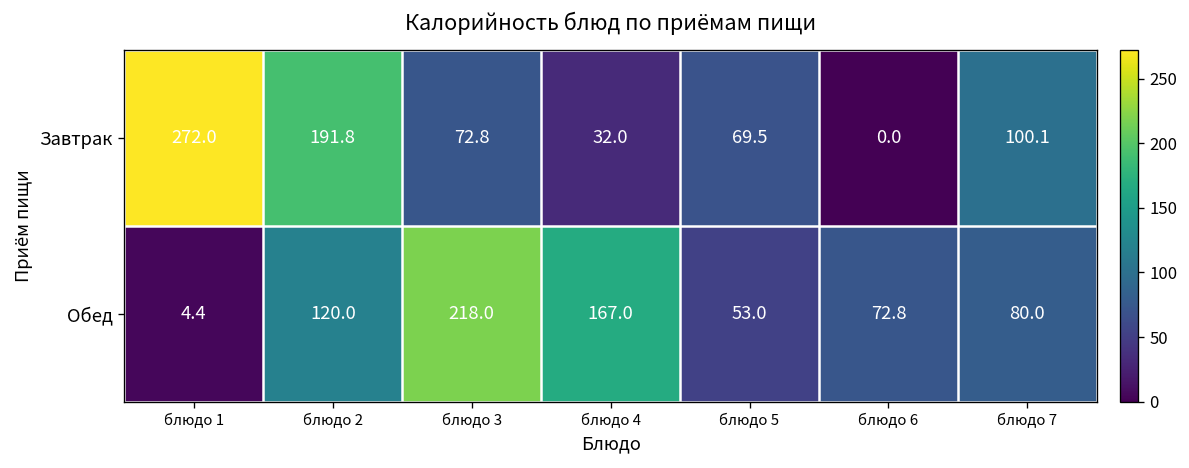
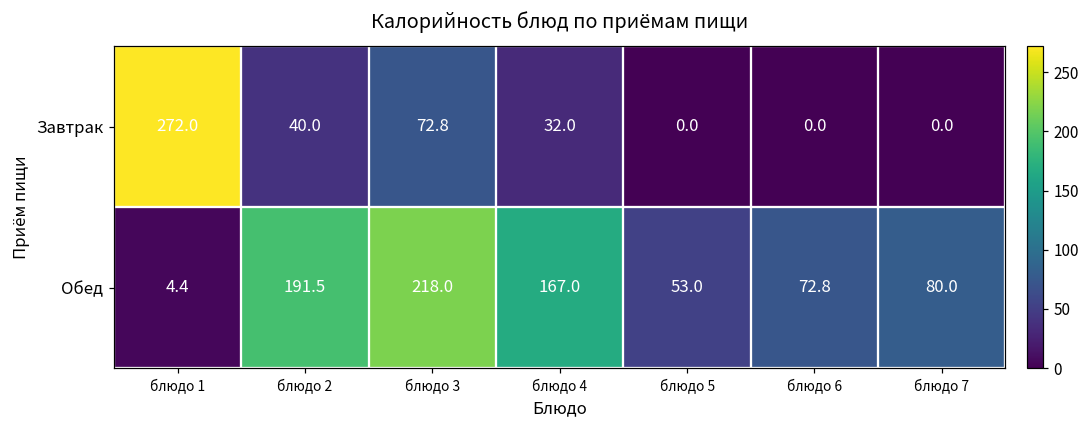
  {
    "Завтрак": {
      "блюдо 1": 272.0,
-     "блюдо 2": 191.8,
+     "блюдо 2": 40.0,
      "блюдо 3": 72.8,
      "блюдо 4": 32.0,
-     "блюдо 5": 69.5,
+     "блюдо 5": 0.0,
      "блюдо 6": 0.0,
-     "блюдо 7": 100.1
+     "блюдо 7": 0.0
    },
    "Обед": {
      "блюдо 1": 4.4,
-     "блюдо 2": 120.0,
+     "блюдо 2": 191.5,
      "блюдо 3": 218.0,
      "блюдо 4": 167.0,
      "блюдо 5": 53.0,
      "блюдо 6": 72.8,
      "блюдо 7": 80.0
    }
  }
